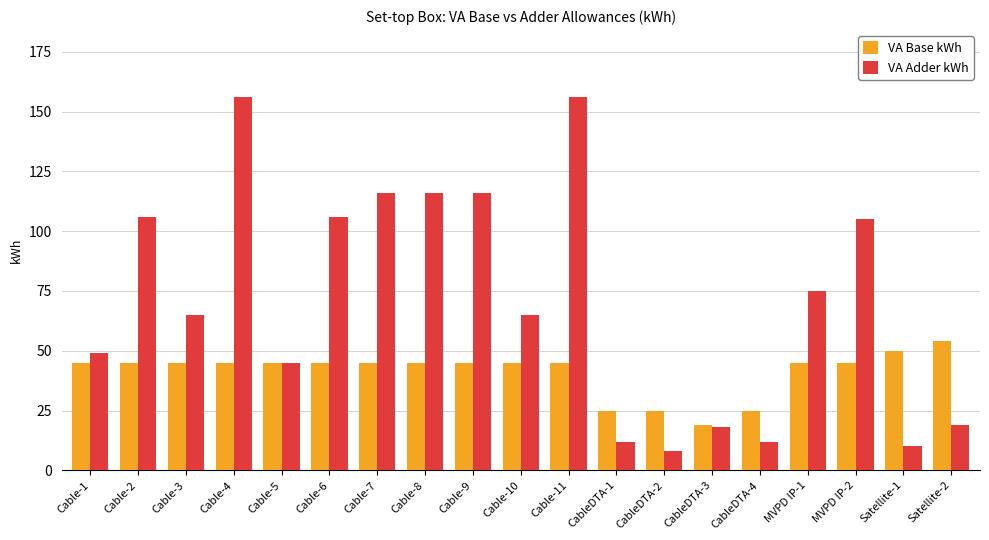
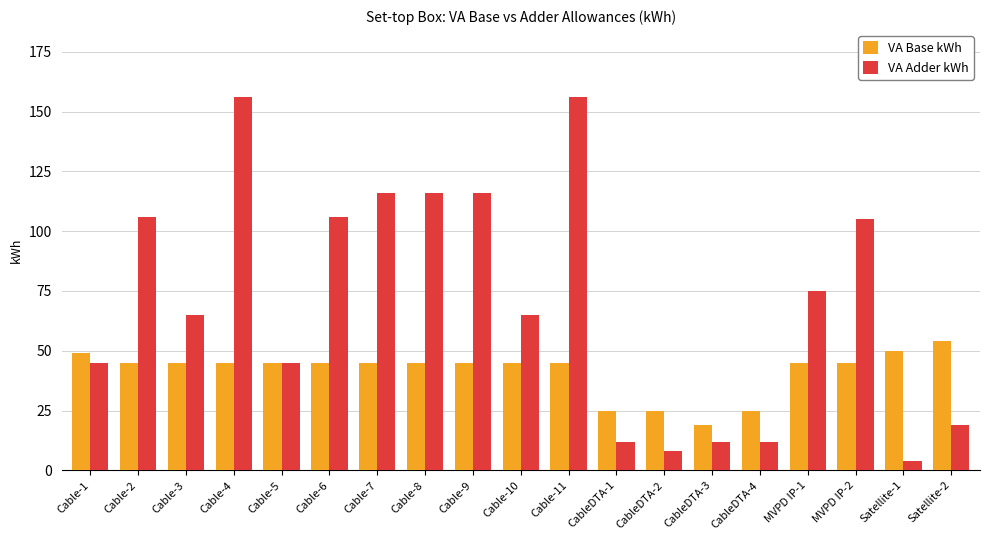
  {
    "VA Base kWh": {
-     "Cable-1": 45,
+     "Cable-1": 49,
      "Cable-2": 45,
      "Cable-3": 45,
      "Cable-4": 45,
      "Cable-5": 45,
      "Cable-6": 45,
      "Cable-7": 45,
      "Cable-8": 45,
      "Cable-9": 45,
      "Cable-10": 45,
      "Cable-11": 45,
      "CableDTA-1": 25,
      "CableDTA-2": 25,
      "CableDTA-3": 19,
      "CableDTA-4": 25,
      "MVPD IP-1": 45,
      "MVPD IP-2": 45,
      "Satellite-1": 50,
      "Satellite-2": 54
    },
    "VA Adder kWh": {
-     "Cable-1": 49,
+     "Cable-1": 45,
      "Cable-2": 106,
      "Cable-3": 65,
      "Cable-4": 156,
      "Cable-5": 45,
      "Cable-6": 106,
      "Cable-7": 116,
      "Cable-8": 116,
      "Cable-9": 116,
      "Cable-10": 65,
      "Cable-11": 156,
      "CableDTA-1": 12,
      "CableDTA-2": 8,
-     "CableDTA-3": 18,
+     "CableDTA-3": 12,
      "CableDTA-4": 12,
      "MVPD IP-1": 75,
      "MVPD IP-2": 105,
-     "Satellite-1": 10,
+     "Satellite-1": 4,
      "Satellite-2": 19
    }
  }
